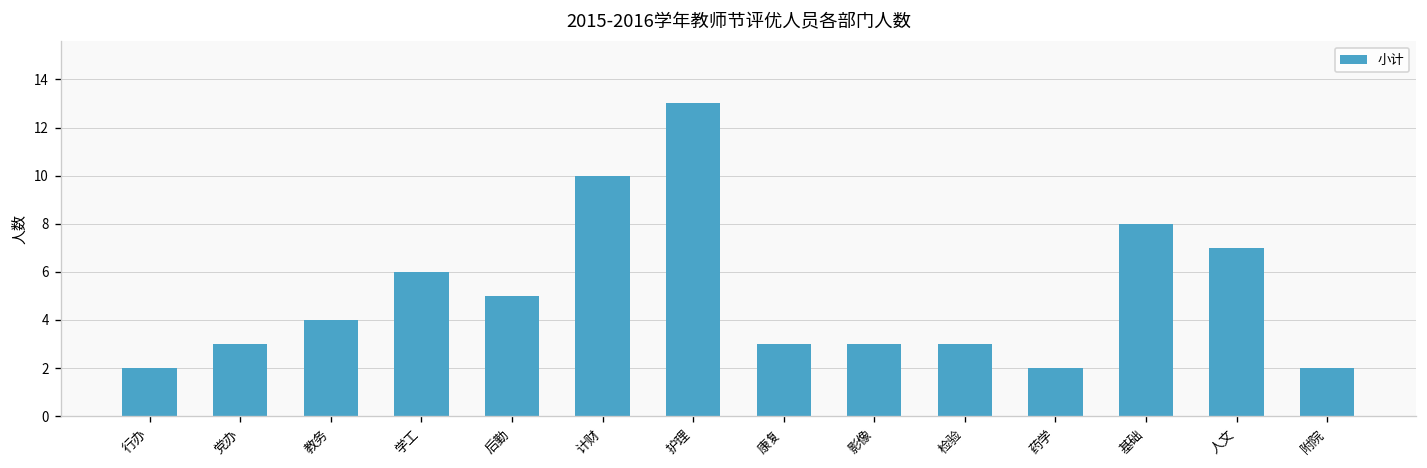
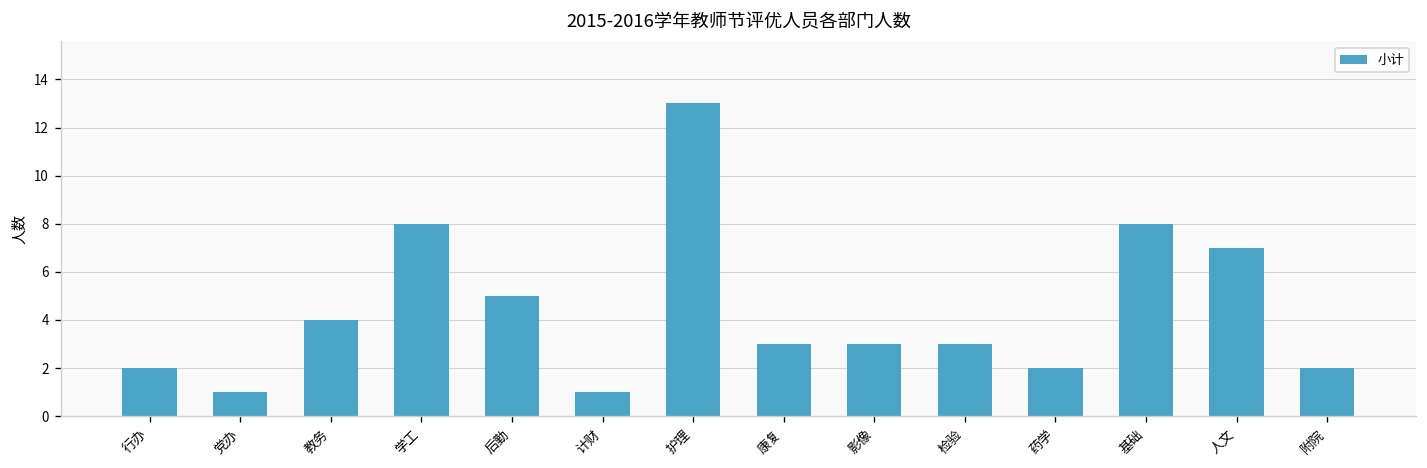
  {
    "行办": 2,
-   "党办": 3,
+   "党办": 1,
    "教务": 4,
-   "学工": 6,
+   "学工": 8,
    "后勤": 5,
-   "计财": 10,
+   "计财": 1,
    "护理": 13,
    "康复": 3,
    "影像": 3,
    "检验": 3,
    "药学": 2,
    "基础": 8,
    "人文": 7,
    "附院": 2
  }
